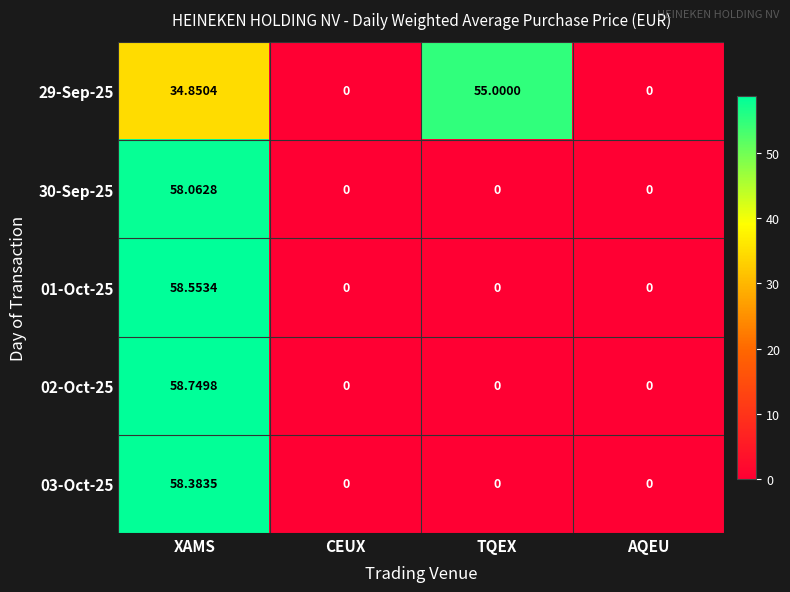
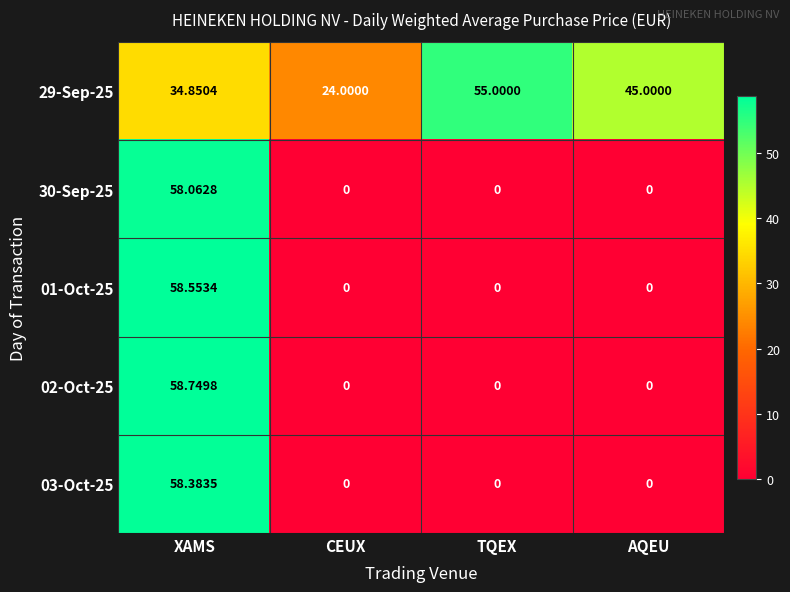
  {
    "29-Sep-25": {
      "XAMS": 34.8504,
-     "CEUX": 0,
+     "CEUX": 24.0000,
      "TQEX": 55.0000,
-     "AQEU": 0
+     "AQEU": 45.0000
    },
    "30-Sep-25": {
      "XAMS": 58.0628,
      "CEUX": 0,
      "TQEX": 0,
      "AQEU": 0
    },
    "01-Oct-25": {
      "XAMS": 58.5534,
      "CEUX": 0,
      "TQEX": 0,
      "AQEU": 0
    },
    "02-Oct-25": {
      "XAMS": 58.7498,
      "CEUX": 0,
      "TQEX": 0,
      "AQEU": 0
    },
    "03-Oct-25": {
      "XAMS": 58.3835,
      "CEUX": 0,
      "TQEX": 0,
      "AQEU": 0
    }
  }
